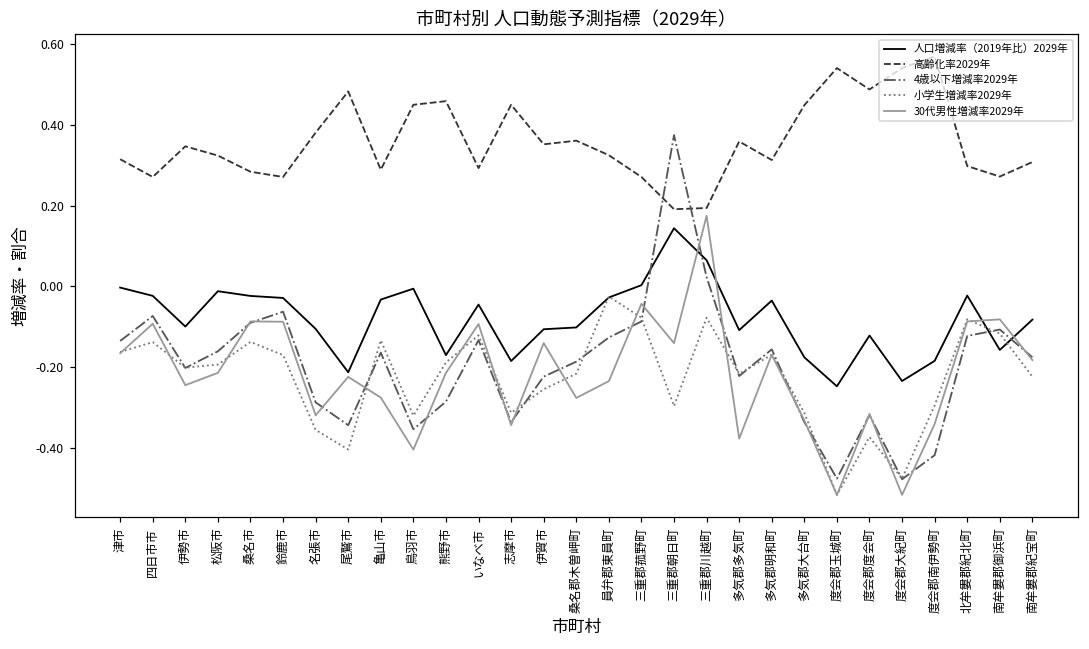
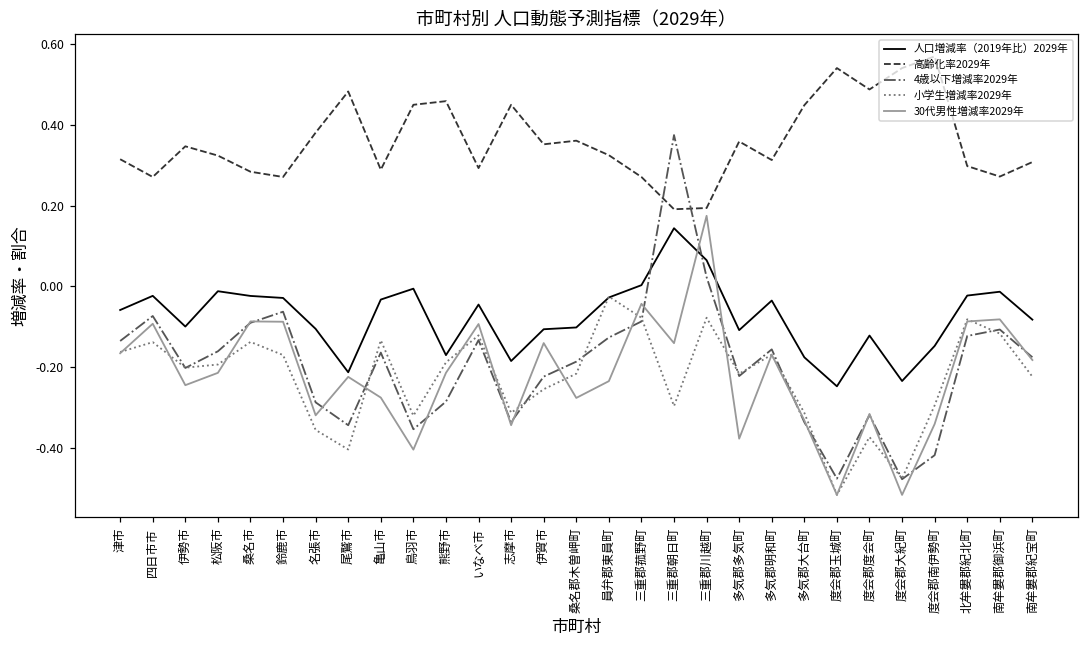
  {
    "人口増減率（2019年比）2029年": {
-     "津市": 0.00,
+     "津市": -0.06,
      "四日市市": -0.02,
      "伊勢市": -0.10,
      "松阪市": -0.01,
      "桑名市": -0.02,
      "鈴鹿市": -0.03,
      "名張市": -0.11,
      "尾鷲市": -0.21,
      "亀山市": -0.03,
      "鳥羽市": -0.01,
      "熊野市": -0.17,
      "いなべ市": -0.05,
      "志摩市": -0.19,
      "伊賀市": -0.11,
      "桑名郡木曽岬町": -0.10,
      "三重郡菰野町": 0.00,
      "三重郡朝日町": 0.14,
      "三重郡川越町": 0.06,
      "多気郡多気町": -0.11,
      "多気郡明和町": -0.04,
      "多気郡大台町": -0.18,
      "度会郡玉城町": -0.25,
      "度会郡度会町": -0.12,
      "度会郡大紀町": -0.24,
-     "度会郡南伊勢町": -0.19,
+     "度会郡南伊勢町": -0.15,
      "北牟婁郡紀北町": -0.02,
-     "南牟婁郡御浜町": -0.16,
+     "南牟婁郡御浜町": -0.01,
      "南牟婁郡紀宝町": -0.08
    }
  }
